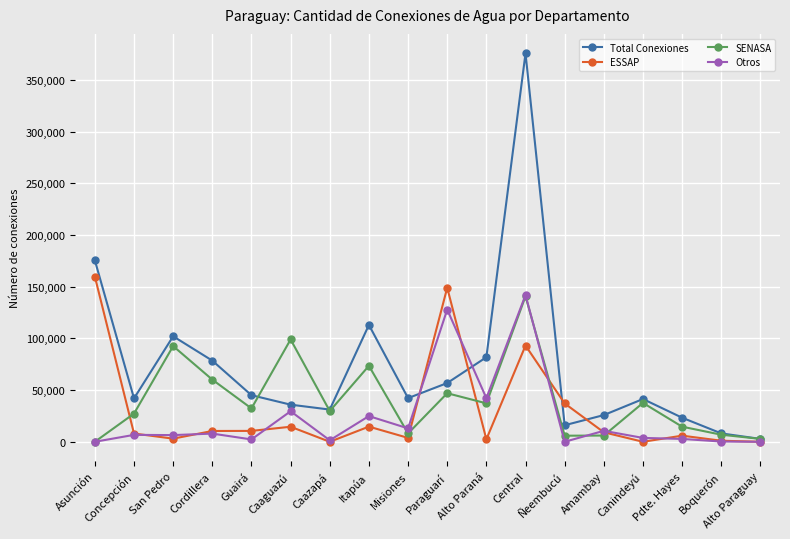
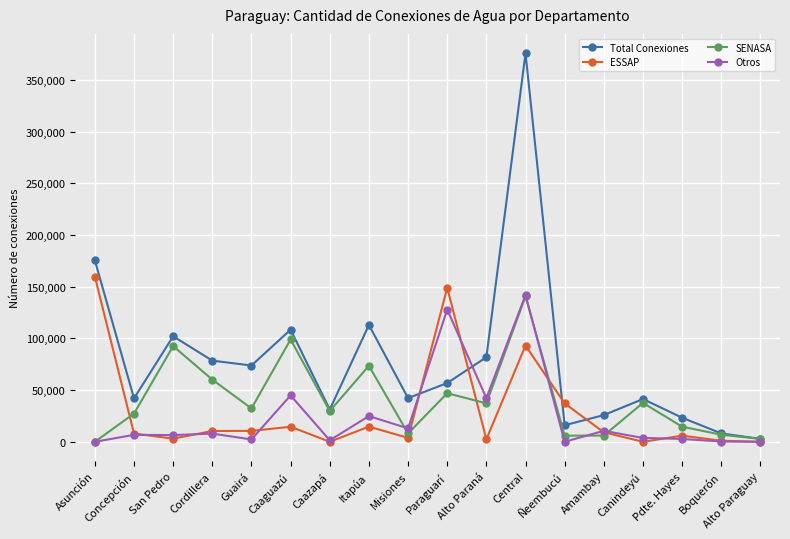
  {
    "Total Conexiones": {
      "Asunción": "175,000",
      "Concepción": "42,000",
      "San Pedro": "102,000",
      "Cordillera": "78,000",
-     "Guairá": "45,000",
-     "Caaguazú": "36,000",
+     "Guairá": "74,000",
+     "Caaguazú": "108,000",
      "Itapúa": "113,000",
      "Misiones": "42,000",
      "Paraguarí": "57,000",
      "Alto Paraná": "82,000",
      "Central": "376,000",
      "Ñeembucú": "16,000",
      "Amambay": "26,000",
      "Canindeyú": "41,000",
      "Pdte. Hayes": "23,000"
    },
    "ESSAP": {
      "Asunción": "160,000",
      "San Pedro": "3,000",
      "Cordillera": "10,000",
      "Guairá": "11,000",
      "Caaguazú": "15,000",
      "Itapúa": "15,000",
      "Misiones": "4,000",
      "Paraguarí": "149,000",
      "Alto Paraná": "2,000",
      "Central": "93,000",
      "Ñeembucú": "37,000",
      "Canindeyú": "0",
      "Pdte. Hayes": "6,000"
    },
    "SENASA": {
      "Concepción": "27,000",
      "San Pedro": "93,000",
      "Cordillera": "60,000",
      "Guairá": "32,000",
      "Caaguazú": "99,000",
      "Itapúa": "73,000",
      "Misiones": "8,000",
      "Paraguarí": "47,000",
      "Alto Paraná": "37,000",
      "Ñeembucú": "6,000",
      "Amambay": "6,000",
      "Canindeyú": "38,000",
      "Pdte. Hayes": "15,000"
    },
    "Otros": {
      "San Pedro": "6,000",
      "Cordillera": "8,000",
      "Guairá": "2,000",
-     "Caaguazú": "30,000",
+     "Caaguazú": "45,000",
      "Itapúa": "25,000",
      "Misiones": "13,000",
      "Paraguarí": "128,000",
      "Alto Paraná": "42,000",
      "Ñeembucú": "0",
      "Canindeyú": "4,000",
      "Pdte. Hayes": "3,000"
    }
  }
